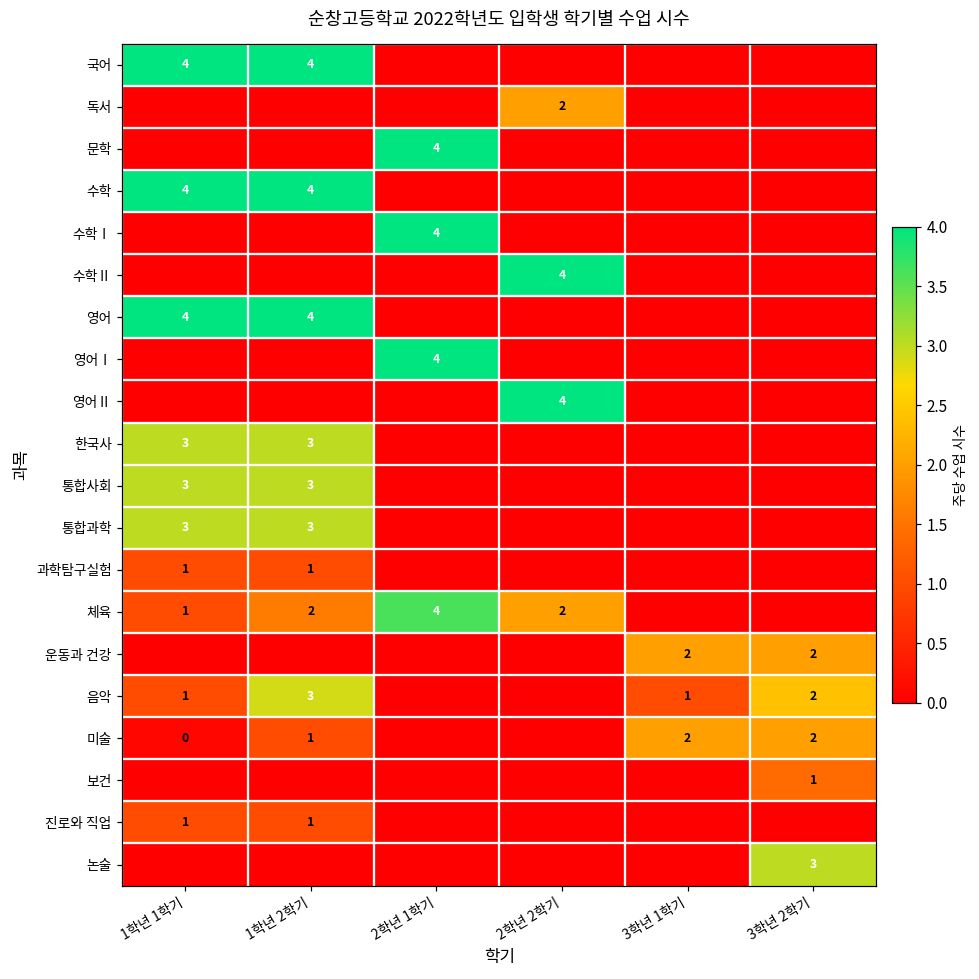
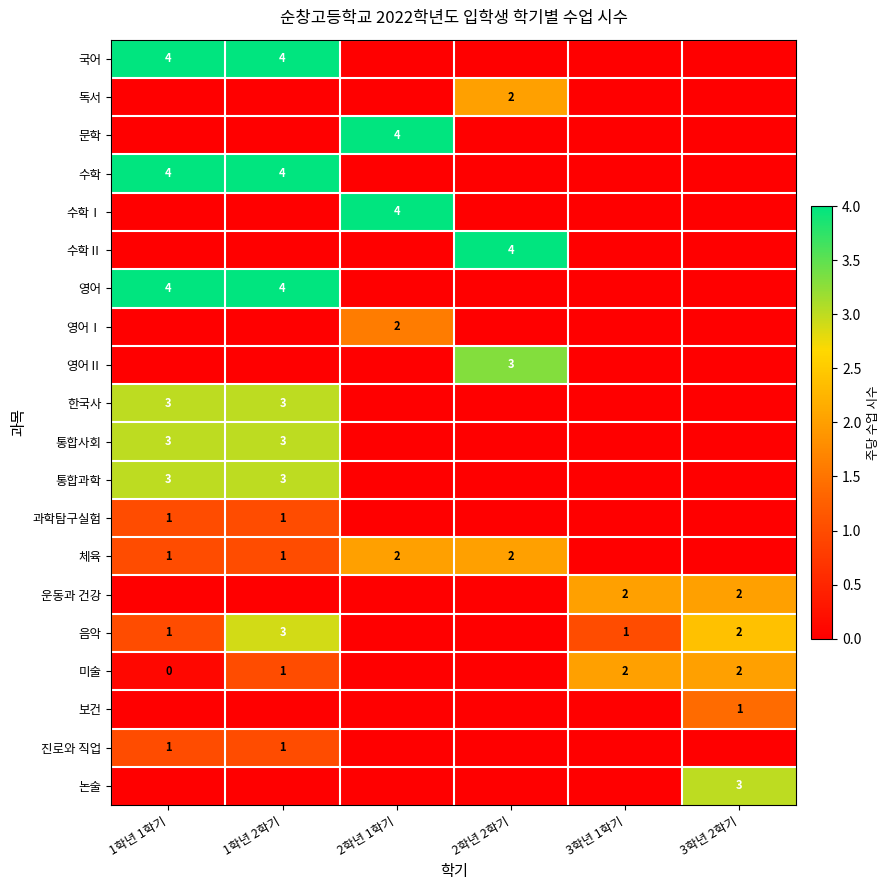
  {
    "국어": {
      "1학년 1학기": 4,
      "1학년 2학기": 4
    },
    "독서": {
      "2학년 2학기": 2
    },
    "문학": {
      "2학년 1학기": 4
    },
    "수학": {
      "1학년 1학기": 4,
      "1학년 2학기": 4
    },
    "수학Ⅰ": {
      "2학년 1학기": 4
    },
    "수학Ⅱ": {
      "2학년 2학기": 4
    },
    "영어": {
      "1학년 1학기": 4,
      "1학년 2학기": 4
    },
    "영어Ⅰ": {
-     "2학년 1학기": 4
+     "2학년 1학기": 2
    },
    "영어Ⅱ": {
-     "2학년 2학기": 4
+     "2학년 2학기": 3
    },
    "한국사": {
      "1학년 1학기": 3,
      "1학년 2학기": 3
    },
    "통합사회": {
      "1학년 1학기": 3,
      "1학년 2학기": 3
    },
    "통합과학": {
      "1학년 1학기": 3,
      "1학년 2학기": 3
    },
    "과학탐구실험": {
      "1학년 1학기": 1,
      "1학년 2학기": 1
    },
    "체육": {
      "1학년 1학기": 1,
-     "1학년 2학기": 2,
-     "2학년 1학기": 4,
+     "1학년 2학기": 1,
+     "2학년 1학기": 2,
      "2학년 2학기": 2
    },
    "운동과 건강": {
      "3학년 1학기": 2,
      "3학년 2학기": 2
    },
    "음악": {
      "1학년 1학기": 1,
      "1학년 2학기": 3,
      "3학년 1학기": 1,
      "3학년 2학기": 2
    },
    "미술": {
      "1학년 1학기": 0,
      "1학년 2학기": 1,
      "3학년 1학기": 2,
      "3학년 2학기": 2
    },
    "보건": {
      "3학년 2학기": 1
    },
    "진로와 직업": {
      "1학년 1학기": 1,
      "1학년 2학기": 1
    },
    "논술": {
      "3학년 2학기": 3
    }
  }
